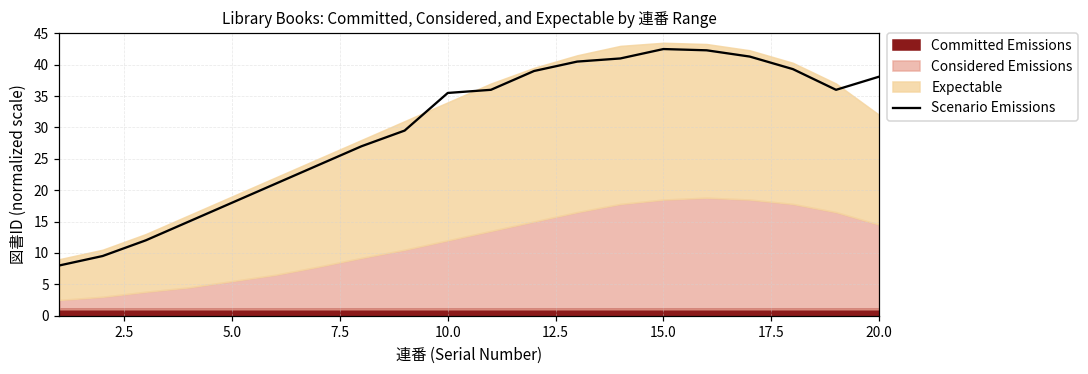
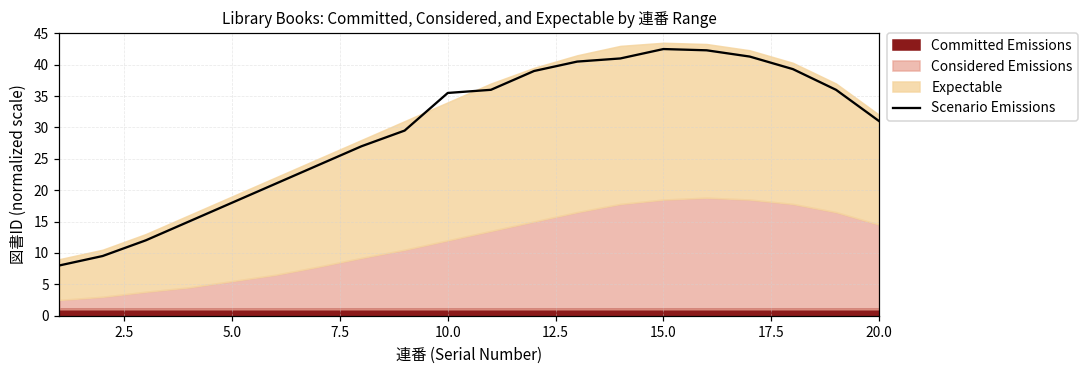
  {
    "Scenario Emissions": {
      "5.0": 18,
      "10.0": 36,
      "15.0": 43,
-     "20.0": 38
+     "20.0": 31
    },
    "Committed Emissions": {
      "5.0": 1,
      "10.0": 1,
      "15.0": 1,
      "20.0": 1
    }
  }
